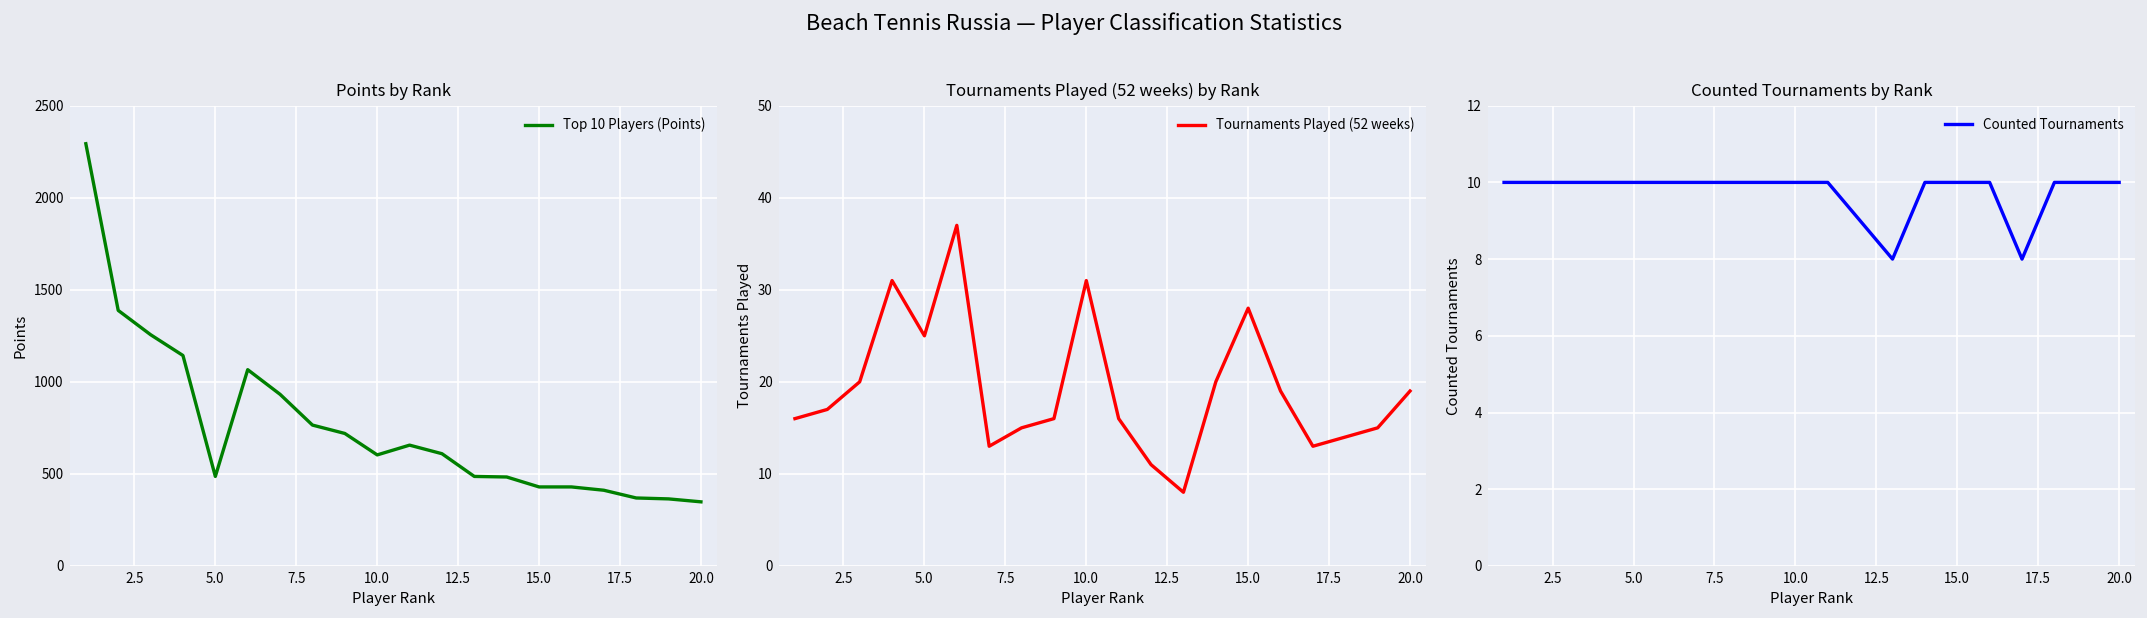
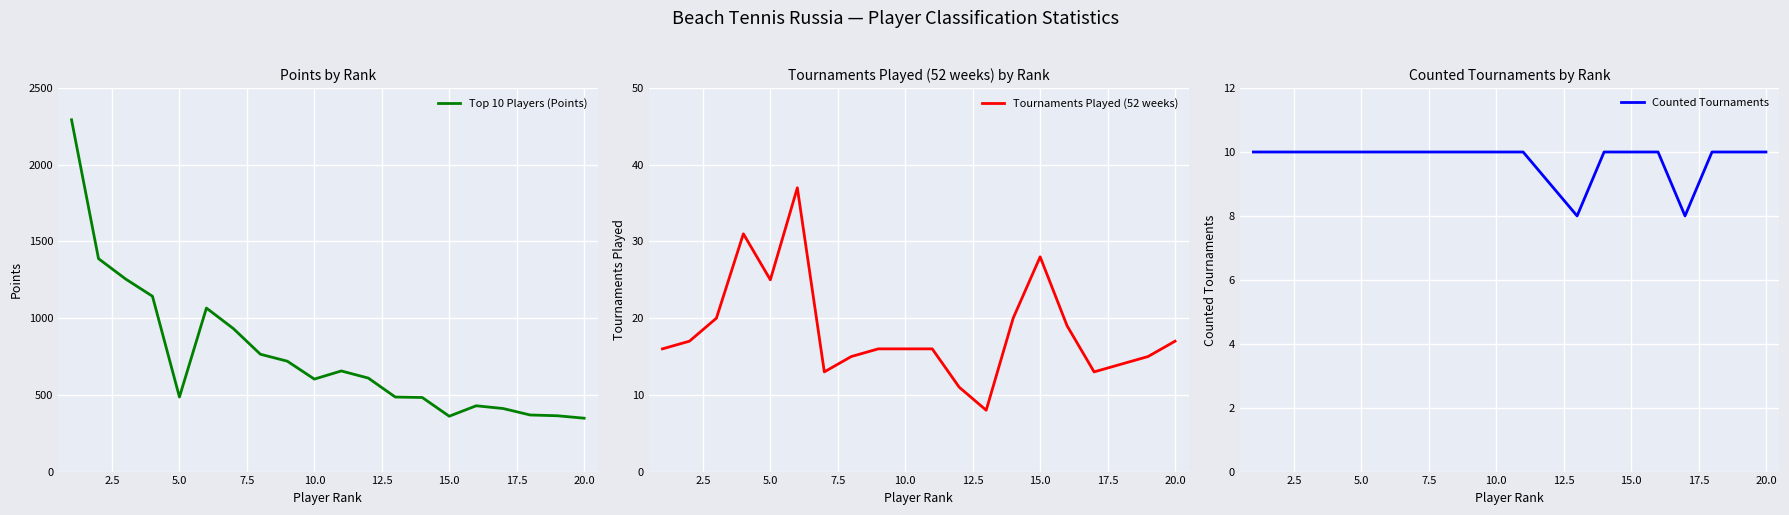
  {
    "Points by Rank": {
      "5.0": 490,
      "10.0": 600,
-     "15.0": 430,
+     "15.0": 360,
      "20.0": 350
    },
    "Tournaments Played (52 weeks) by Rank": {
      "5.0": 25,
-     "10.0": 31,
+     "10.0": 16,
      "15.0": 28,
-     "20.0": 19
+     "20.0": 17
    },
    "Counted Tournaments by Rank": {
      "5.0": 10.0,
      "10.0": 10.0,
      "15.0": 10.0,
      "20.0": 10.0
    }
  }
